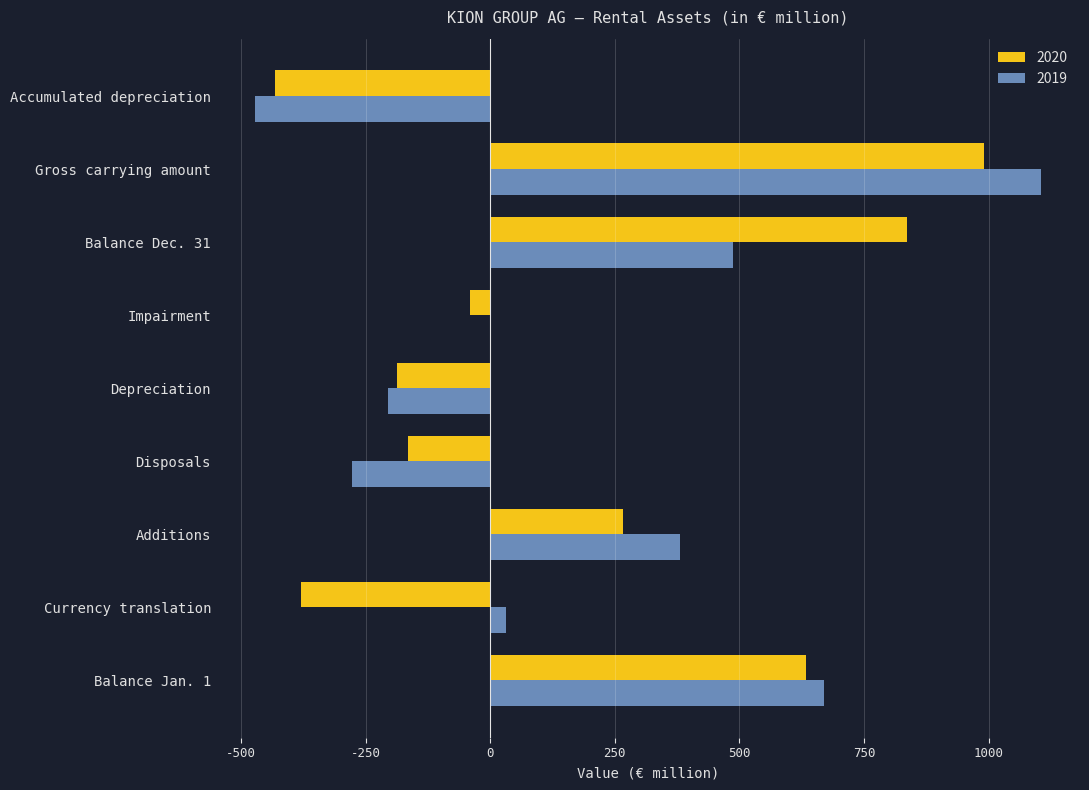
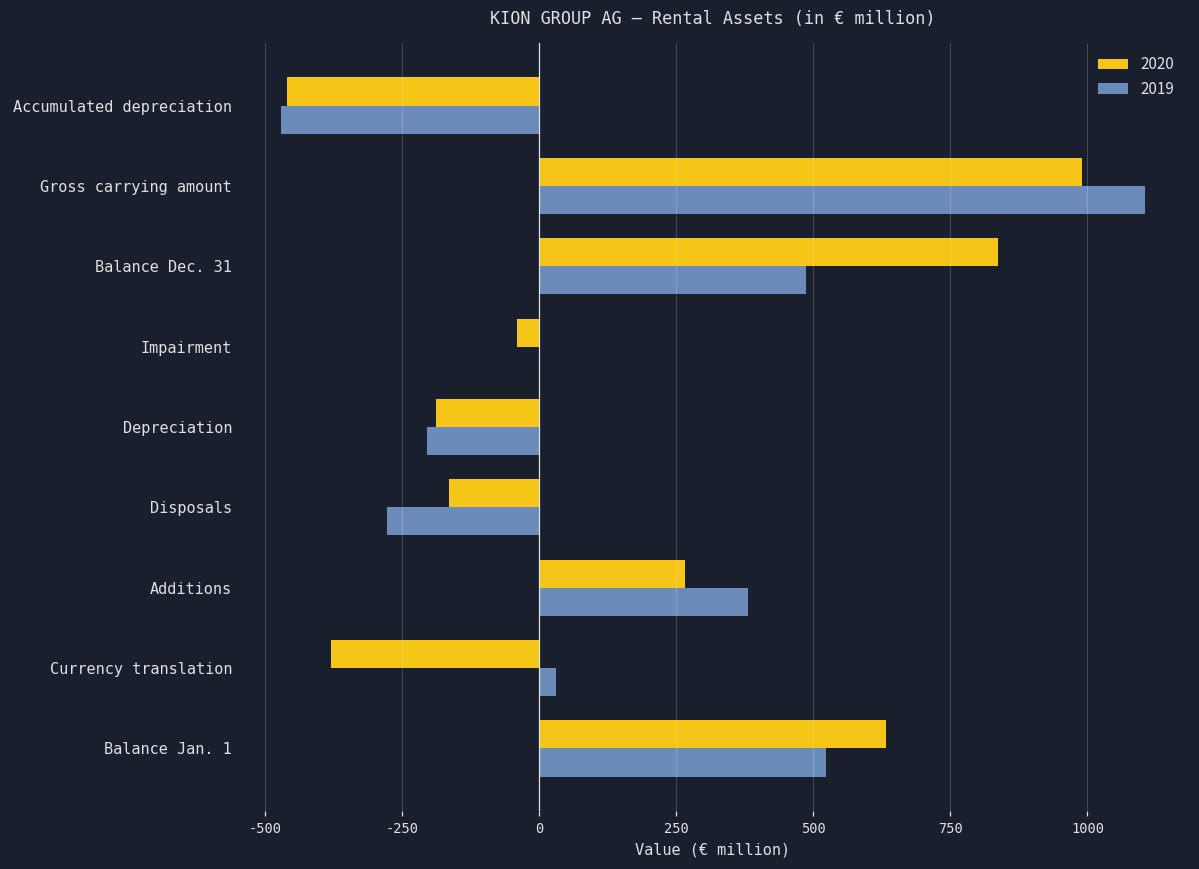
  {
    "2020": {
-     "Accumulated depreciation": -430,
+     "Accumulated depreciation": -460,
      "Gross carrying amount": 990,
      "Balance Dec. 31": 840,
      "Impairment": -40,
      "Depreciation": -190,
      "Disposals": -170,
      "Additions": 270,
      "Currency translation": -380,
      "Balance Jan. 1": 630
    },
    "2019": {
      "Accumulated depreciation": -470,
      "Gross carrying amount": 1100,
      "Balance Dec. 31": 490,
      "Impairment": 0,
      "Depreciation": -210,
      "Disposals": -280,
      "Additions": 380,
      "Currency translation": 30,
-     "Balance Jan. 1": 670
+     "Balance Jan. 1": 520
    }
  }
